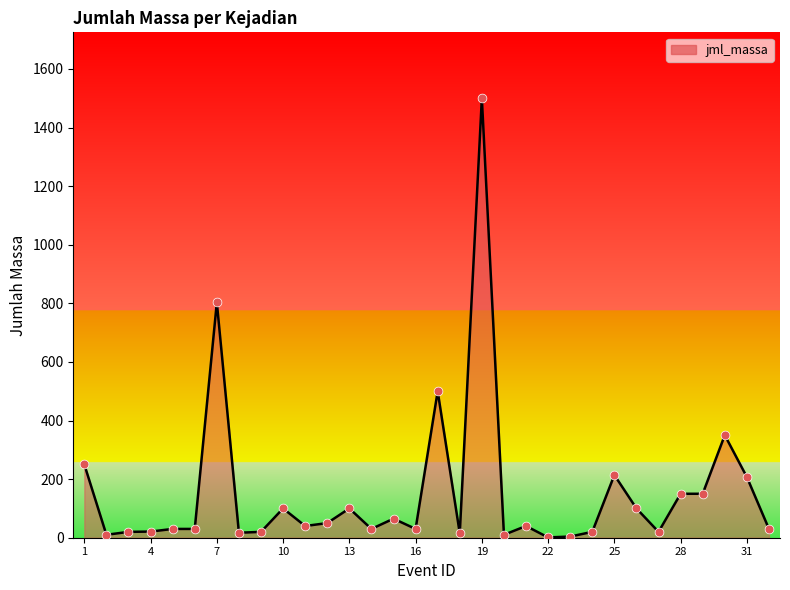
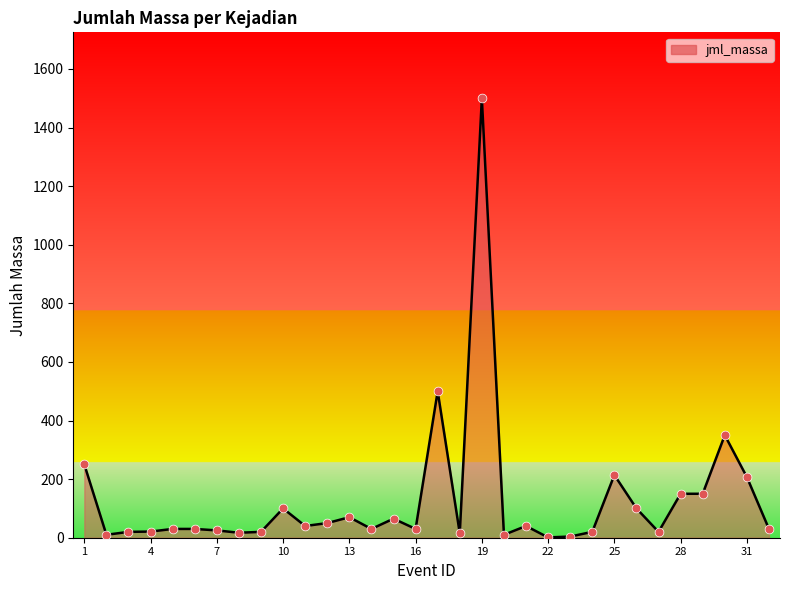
  {
    "1": 250,
    "4": 20,
-   "7": 800,
+   "7": 30,
    "10": 100,
-   "13": 100,
+   "13": 70,
    "16": 30,
    "19": 1500,
    "22": 0,
    "25": 210,
    "28": 150,
    "31": 210
  }
